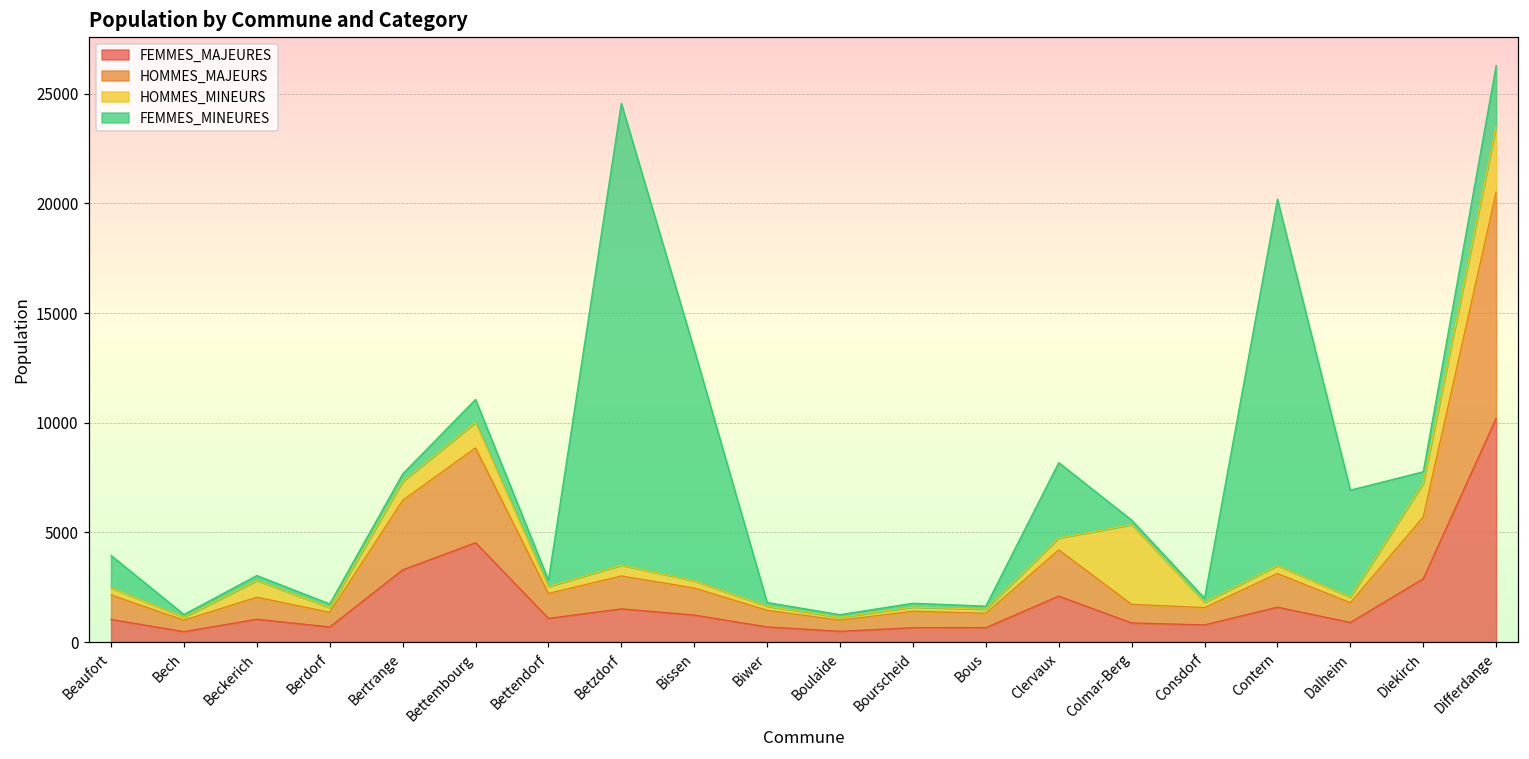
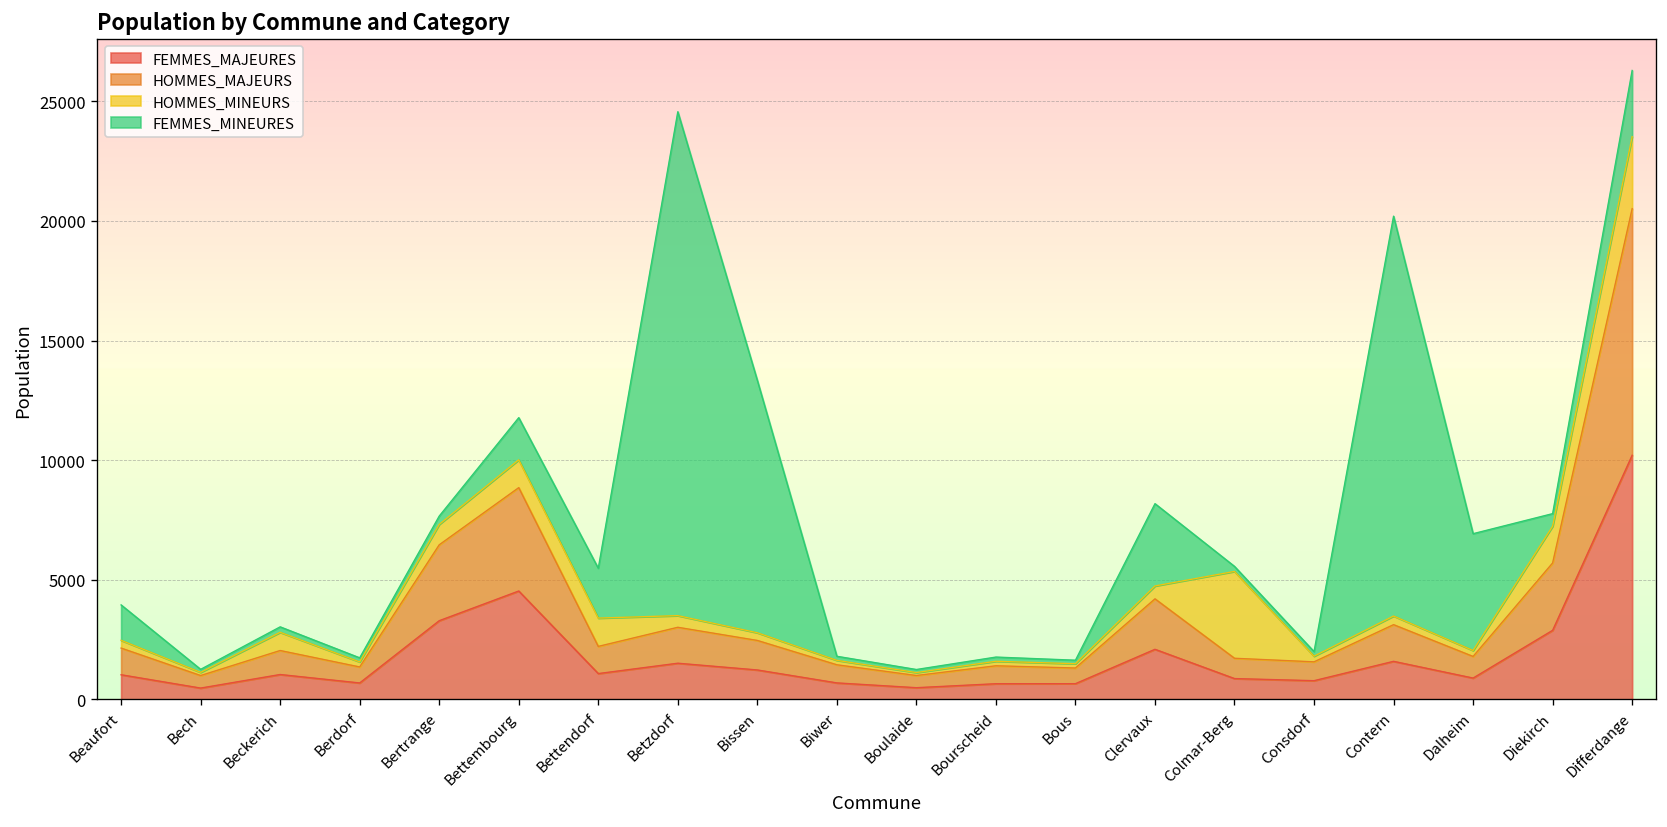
  {
    "HOMMES_MINEURS": {
      "Beaufort": 300,
      "Beckerich": 800,
      "Berdorf": 200,
      "Bertrange": 900,
      "Bettembourg": 1200,
-     "Bettendorf": 300,
+     "Bettendorf": 1200,
      "Betzdorf": 500,
      "Bissen": 300,
      "Biwer": 200,
      "Bourscheid": 200,
      "Bous": 200,
      "Clervaux": 500,
      "Colmar-Berg": 3600,
      "Consdorf": 200,
      "Contern": 400,
      "Dalheim": 200,
      "Diekirch": 1500,
      "Differdange": 3000
    },
    "FEMMES_MINEURES": {
      "Beaufort": 1500,
      "Beckerich": 200,
      "Berdorf": 200,
      "Bertrange": 300,
-     "Bettembourg": 1100,
-     "Bettendorf": 300,
+     "Bettembourg": 1800,
+     "Bettendorf": 2100,
      "Betzdorf": 21100,
      "Bissen": 10600,
      "Biwer": 200,
      "Boulaide": 100,
      "Bourscheid": 200,
      "Bous": 100,
      "Clervaux": 3400,
      "Colmar-Berg": 200,
      "Consdorf": 200,
      "Contern": 16700,
      "Dalheim": 4900,
      "Diekirch": 500,
      "Differdange": 2800
    }
  }
